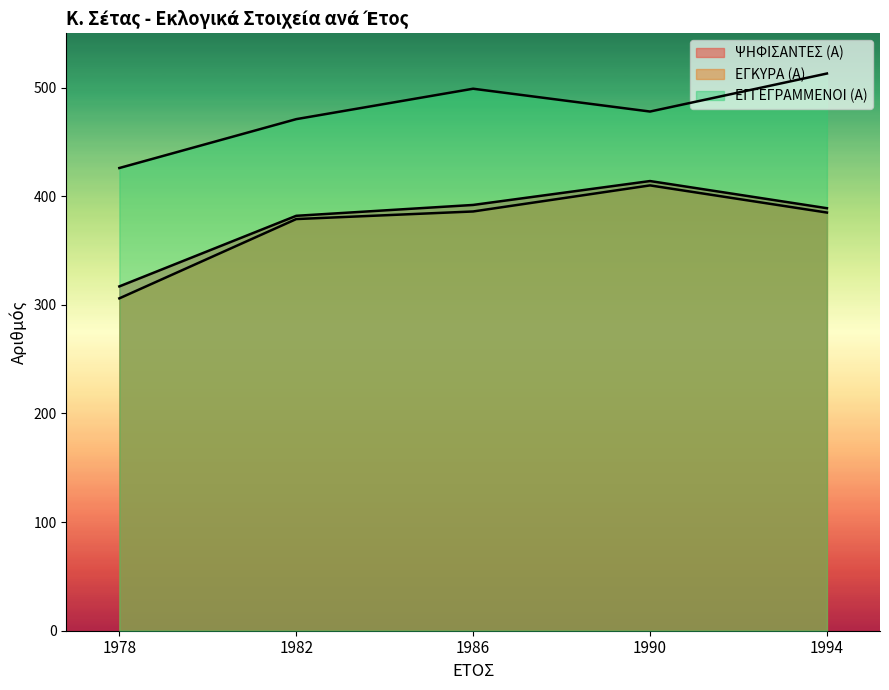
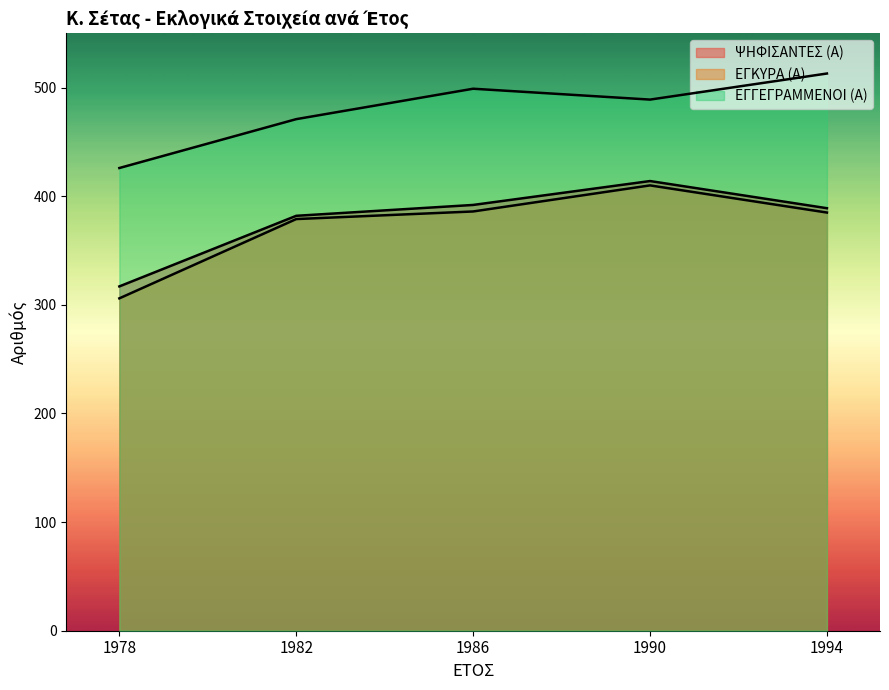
  {
    "ΕΓΓΕΓΡΑΜΜΕΝΟΙ (Α)": {
      "1978": 426,
      "1982": 471,
      "1986": 499,
-     "1990": 478
+     "1990": 489
    }
  }
